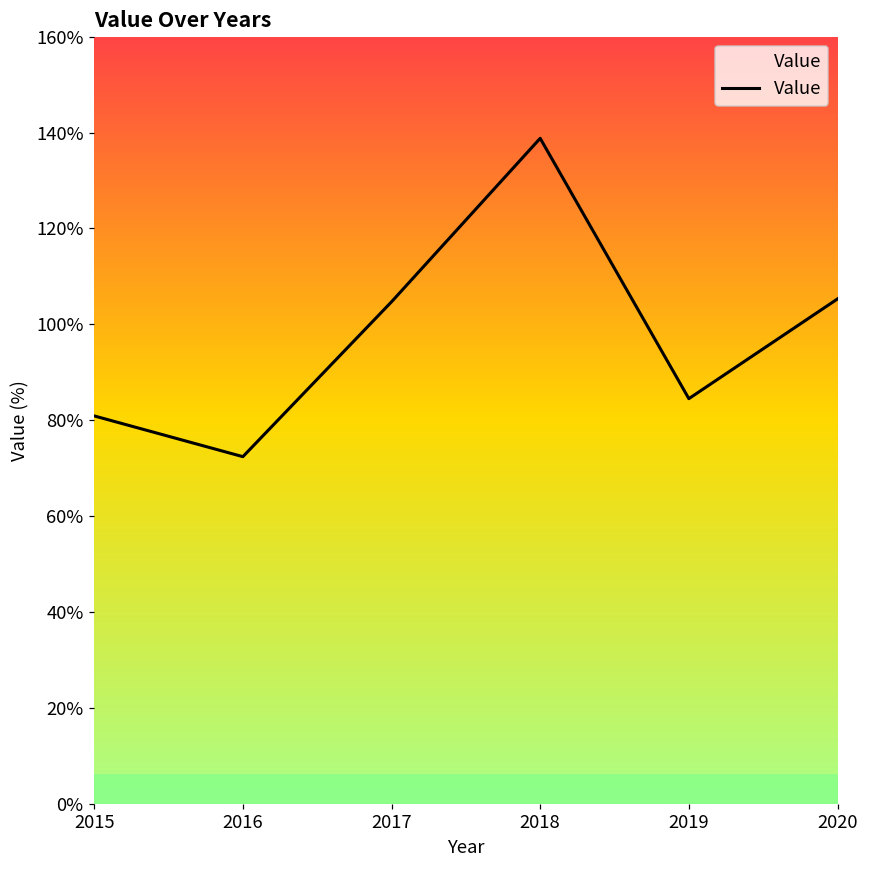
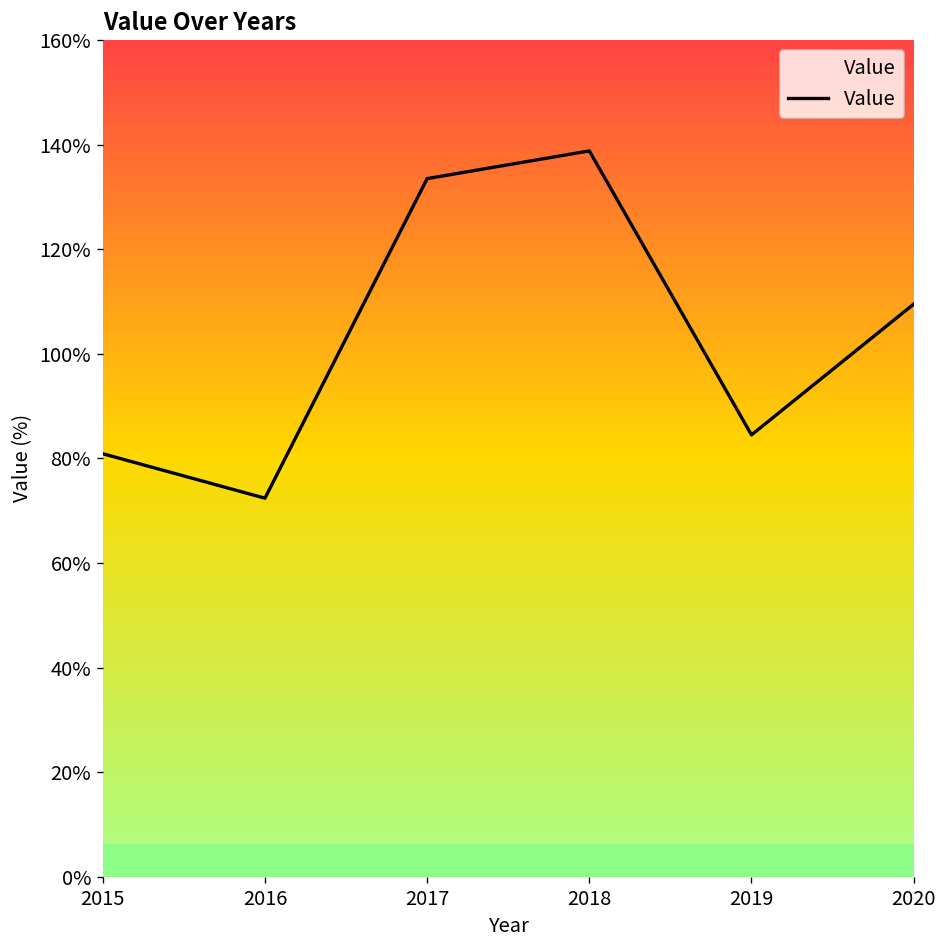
  {
    "2015": "81%",
    "2016": "72%",
-   "2017": "105%",
+   "2017": "134%",
    "2018": "139%",
    "2019": "85%",
-   "2020": "105%"
+   "2020": "110%"
  }
